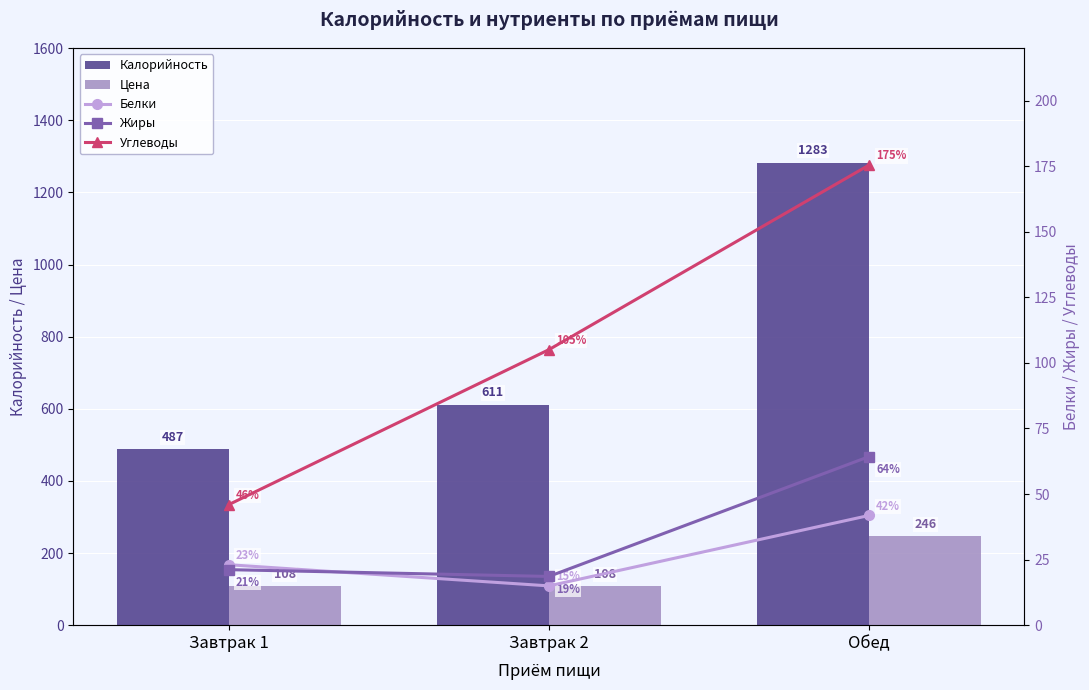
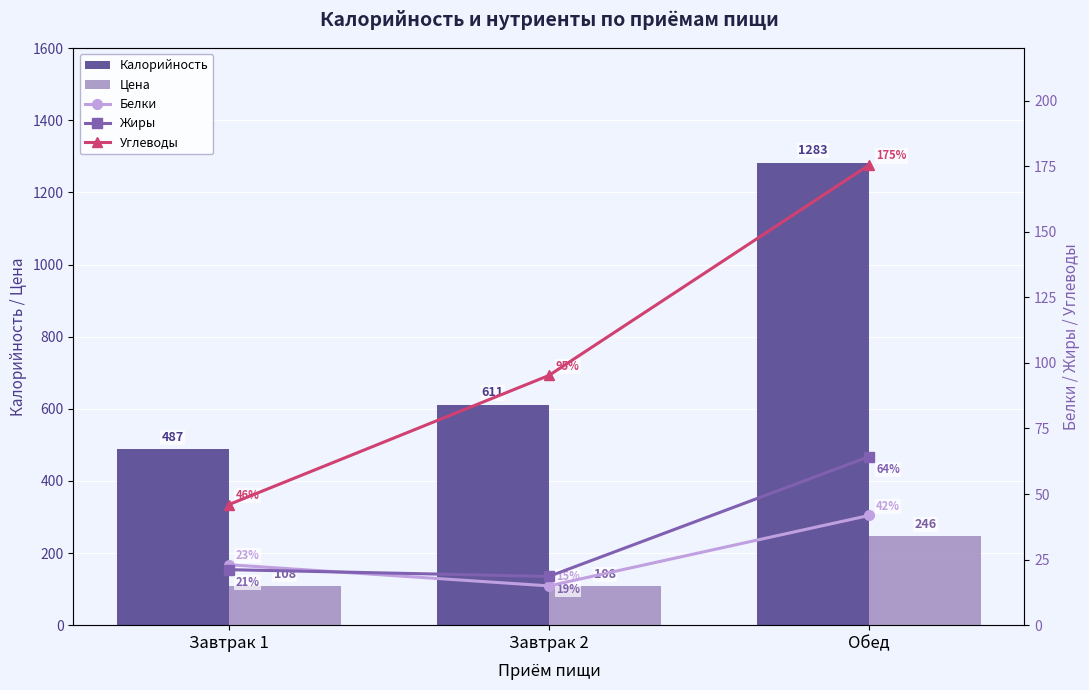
  {
    "Углеводы": {
-     "Завтрак 2": "105%"
+     "Завтрак 2": "95%"
    }
  }
